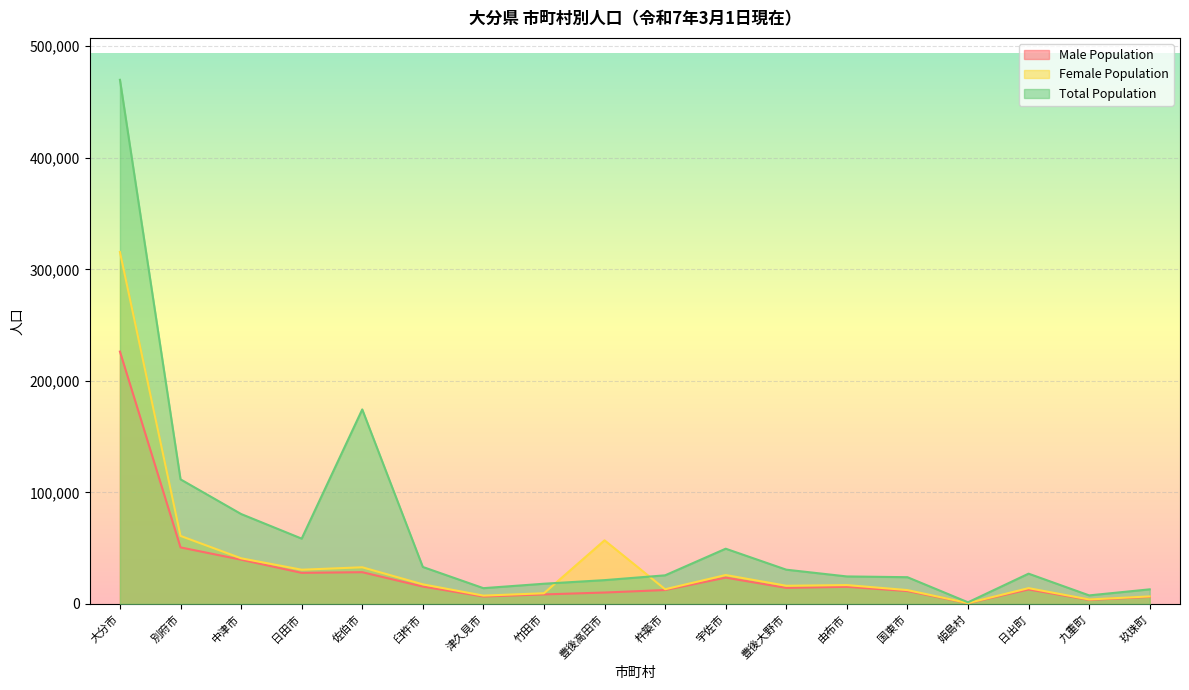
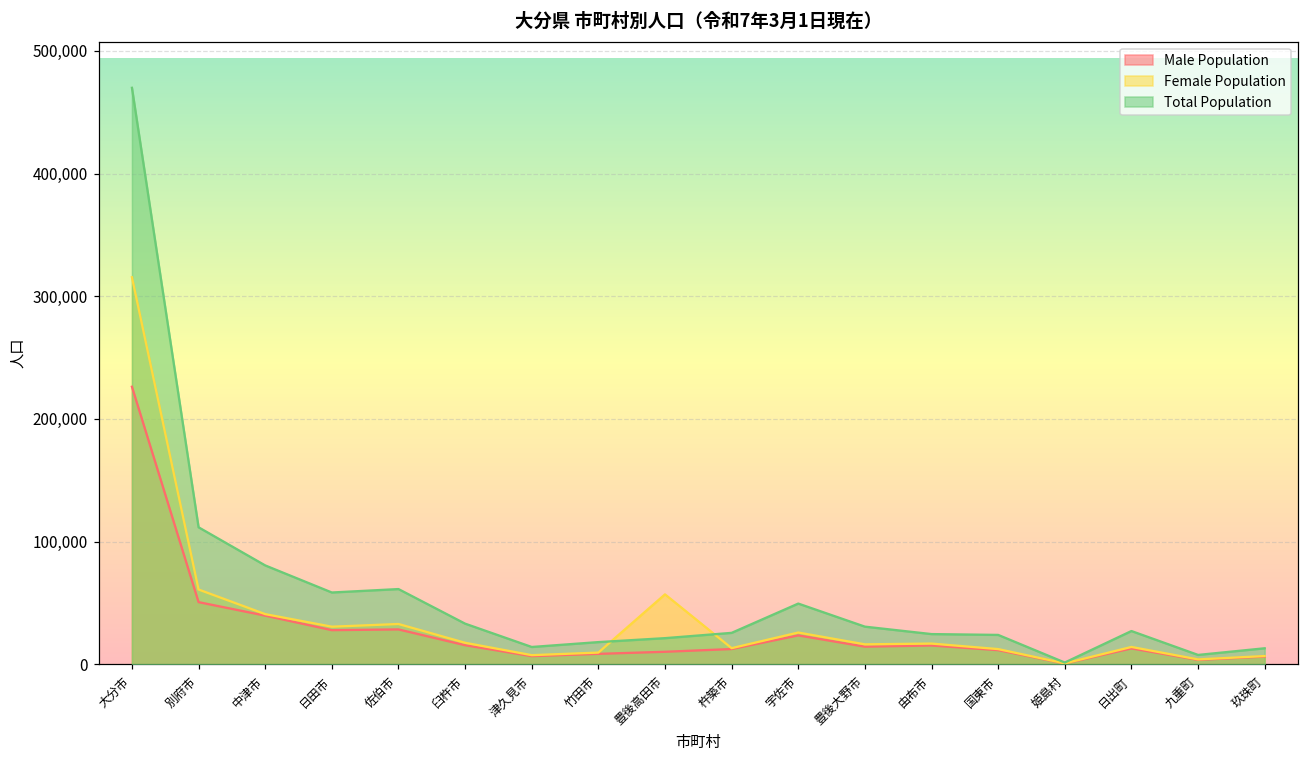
  {
    "Male Population": {
      "大分市": "226,000",
      "別府市": "51,000",
      "日田市": "28,000",
      "佐伯市": "28,000",
      "豊後高田市": "10,000",
      "宇佐市": "24,000"
    },
    "Female Population": {
      "大分市": "316,000",
      "別府市": "61,000",
      "日田市": "31,000",
      "佐伯市": "33,000",
      "豊後高田市": "57,000",
      "宇佐市": "26,000"
    },
    "Total Population": {
      "大分市": "470,000",
      "別府市": "112,000",
      "中津市": "81,000",
      "日田市": "59,000",
-     "佐伯市": "174,000",
+     "佐伯市": "61,000",
      "臼杵市": "33,000",
      "津久見市": "14,000",
      "竹田市": "18,000",
      "豊後高田市": "21,000",
      "杵築市": "26,000",
      "宇佐市": "50,000",
      "豊後大野市": "31,000",
      "由布市": "25,000",
      "国東市": "24,000",
      "日出町": "27,000",
      "九重町": "8,000",
      "玖珠町": "13,000"
    }
  }
